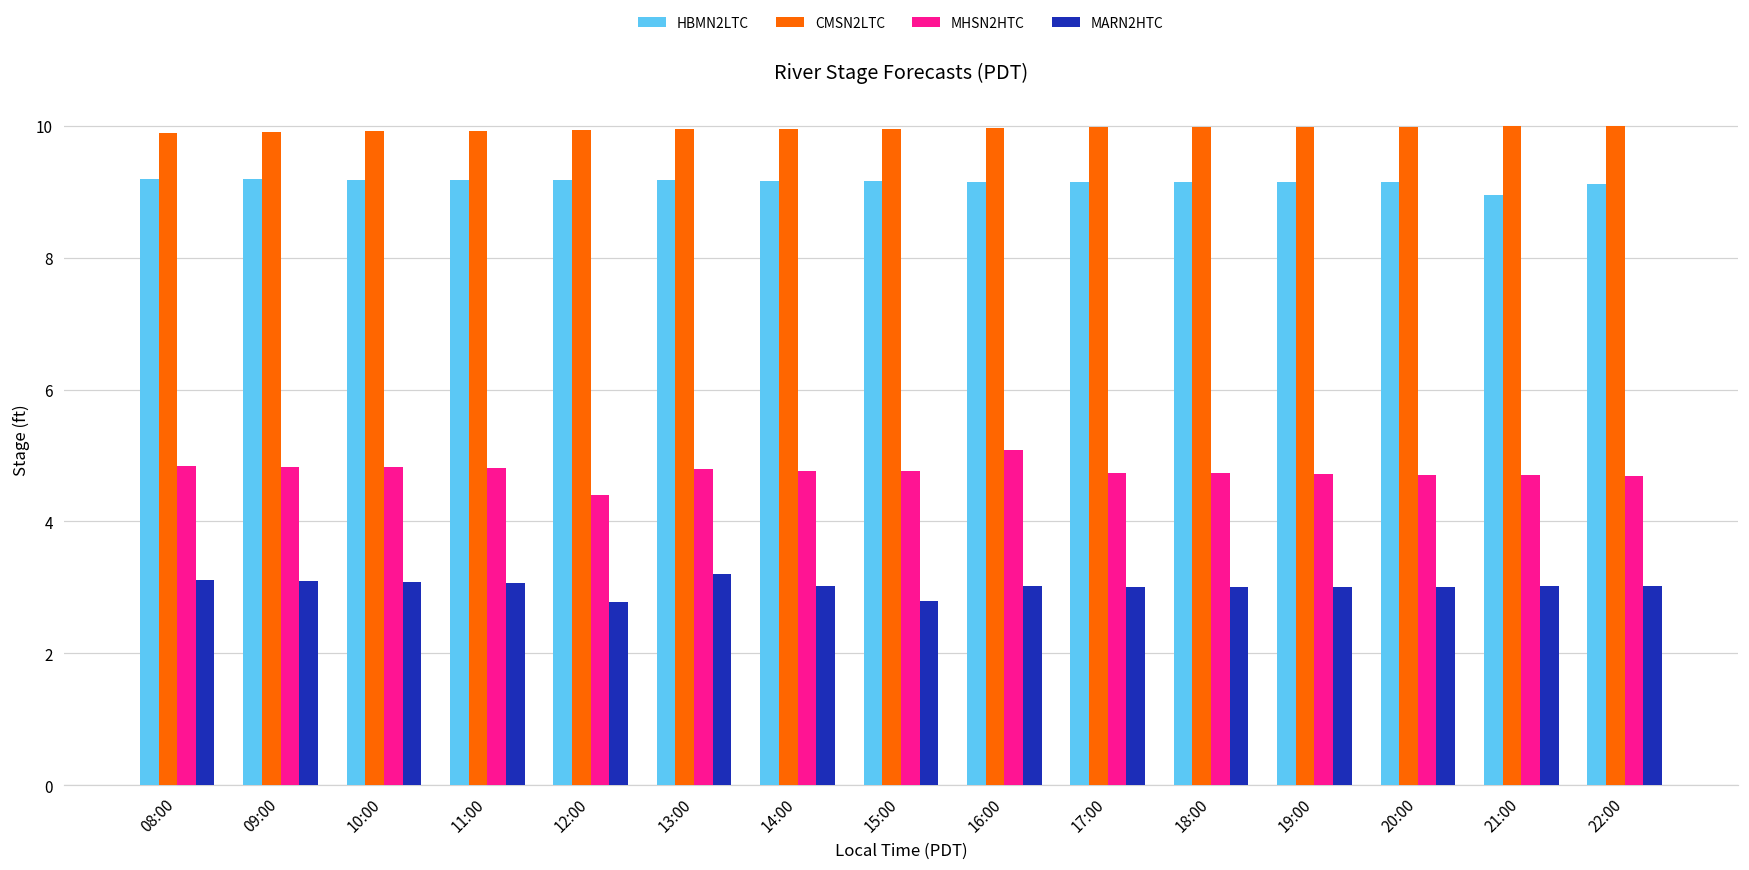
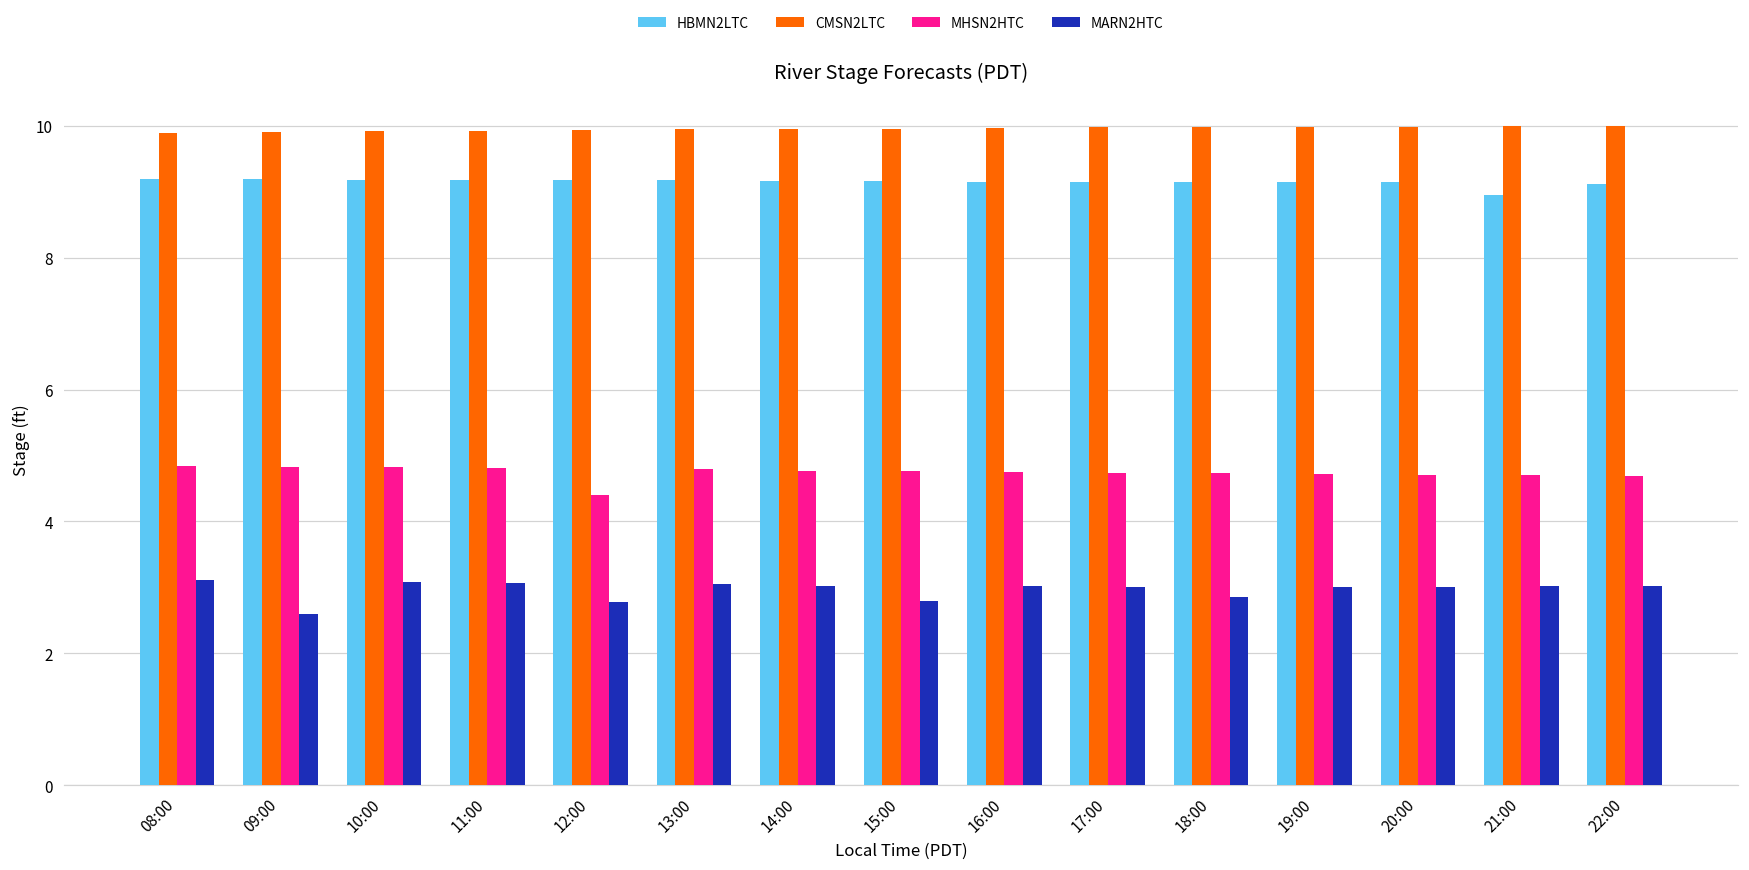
  {
    "HBMN2LTC": {
      "08:00": 9.2,
      "09:00": 9.2,
      "10:00": 9.2,
      "11:00": 9.2,
      "12:00": 9.2,
      "13:00": 9.2,
      "14:00": 9.2,
      "15:00": 9.2,
      "16:00": 9.2,
      "17:00": 9.2,
      "18:00": 9.1,
      "19:00": 9.1,
      "20:00": 9.1,
      "21:00": 9.0,
      "22:00": 9.1
    },
    "CMSN2LTC": {
      "08:00": 9.9,
      "09:00": 9.9,
      "10:00": 9.9,
      "11:00": 9.9,
      "12:00": 9.9,
      "13:00": 9.9,
      "14:00": 10.0,
      "15:00": 10.0,
      "16:00": 10.0,
      "17:00": 10.0,
      "18:00": 10.0,
      "19:00": 10.0,
      "20:00": 10.0,
      "21:00": 10.0,
      "22:00": 10.0
    },
    "MHSN2HTC": {
      "08:00": 4.8,
      "09:00": 4.8,
      "10:00": 4.8,
      "11:00": 4.8,
      "12:00": 4.4,
      "13:00": 4.8,
      "14:00": 4.8,
      "15:00": 4.8,
-     "16:00": 5.1,
+     "16:00": 4.8,
      "17:00": 4.7,
      "18:00": 4.7,
      "19:00": 4.7,
      "20:00": 4.7,
      "21:00": 4.7,
      "22:00": 4.7
    },
    "MARN2HTC": {
      "08:00": 3.1,
-     "09:00": 3.1,
+     "09:00": 2.6,
      "10:00": 3.1,
      "11:00": 3.1,
      "12:00": 2.8,
-     "13:00": 3.2,
+     "13:00": 3.1,
      "14:00": 3.0,
      "15:00": 2.8,
      "16:00": 3.0,
      "17:00": 3.0,
-     "18:00": 3.0,
+     "18:00": 2.9,
      "19:00": 3.0,
      "20:00": 3.0,
      "21:00": 3.0,
      "22:00": 3.0
    }
  }
